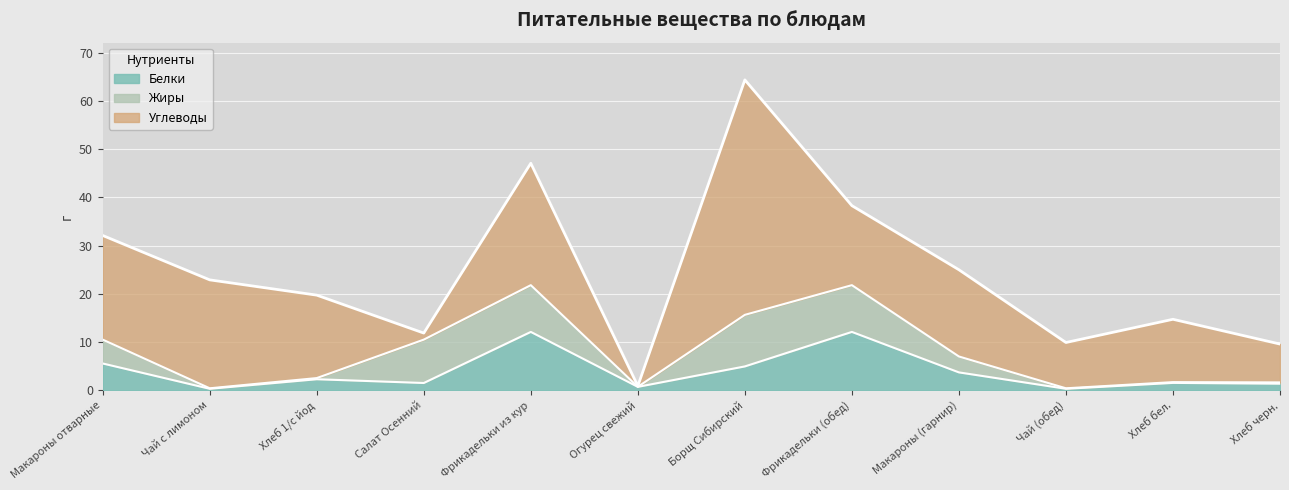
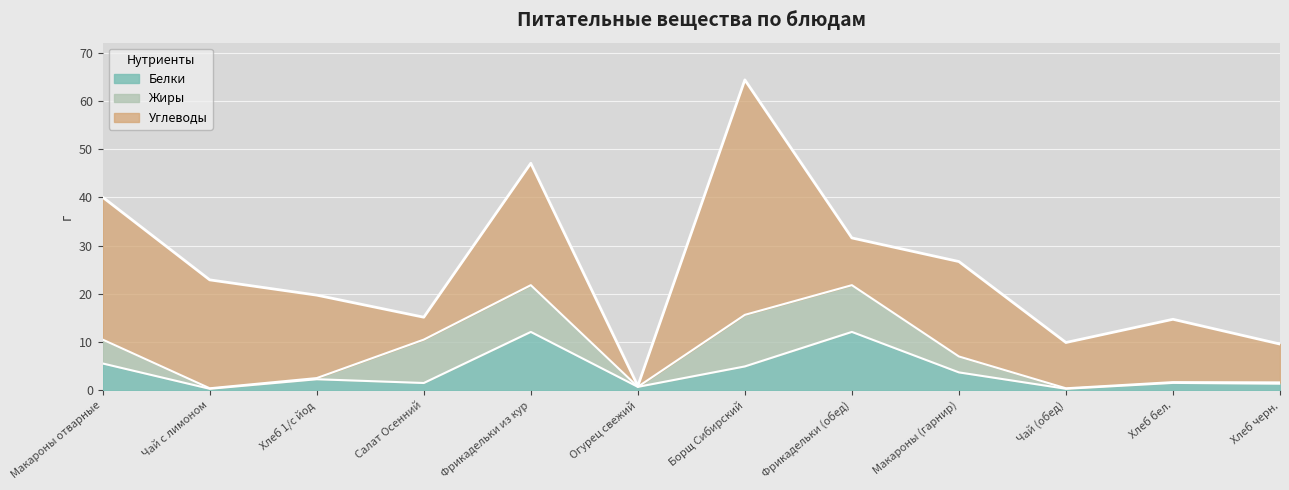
  {
    "Углеводы": {
-     "Макароны отварные": 22,
+     "Макароны отварные": 30,
      "Чай с лимоном": 23,
      "Хлеб 1/с йод": 17,
-     "Салат Осенний": 1,
+     "Салат Осенний": 5,
      "Фрикадельки из кур": 25,
      "Борщ Сибирский": 49,
-     "Фрикадельки (обед)": 17,
-     "Макароны (гарнир)": 18,
+     "Фрикадельки (обед)": 10,
+     "Макароны (гарнир)": 20,
      "Чай (обед)": 10,
      "Хлеб бел.": 13,
      "Хлеб черн.": 8
    }
  }
